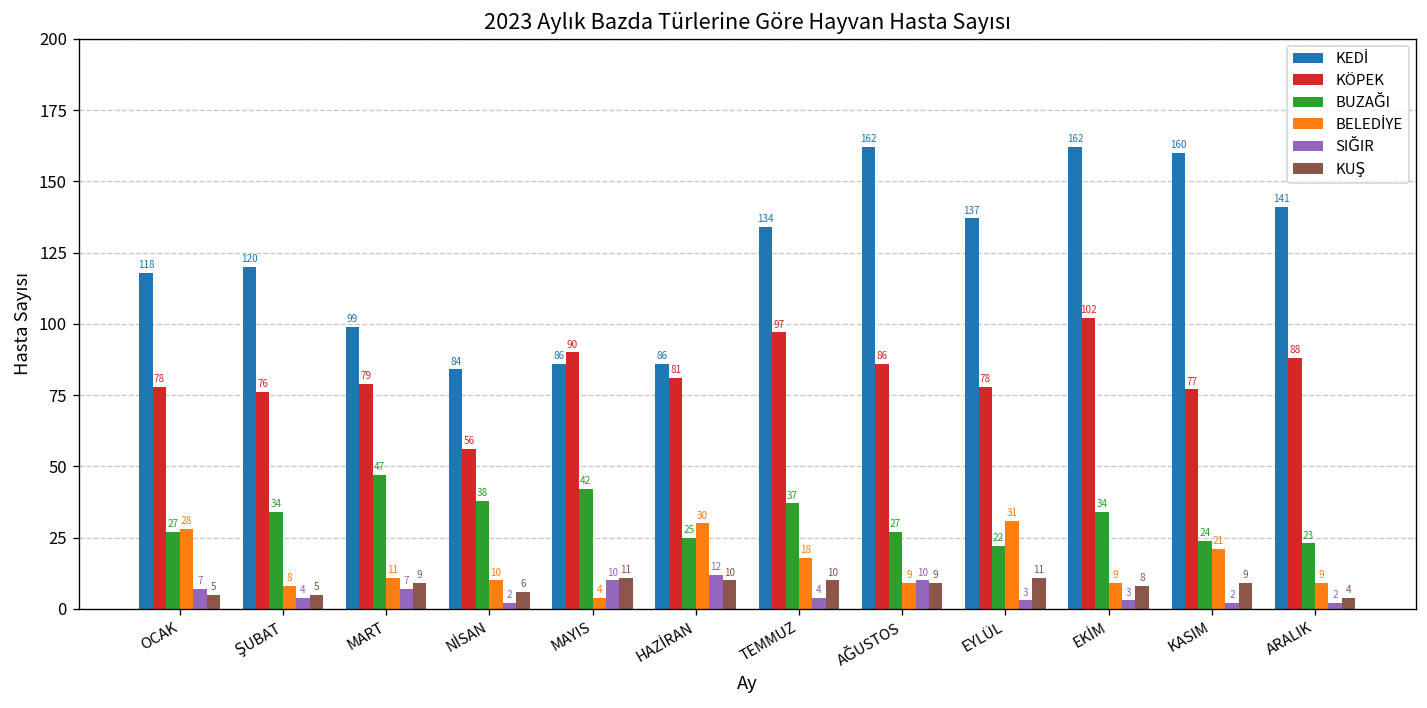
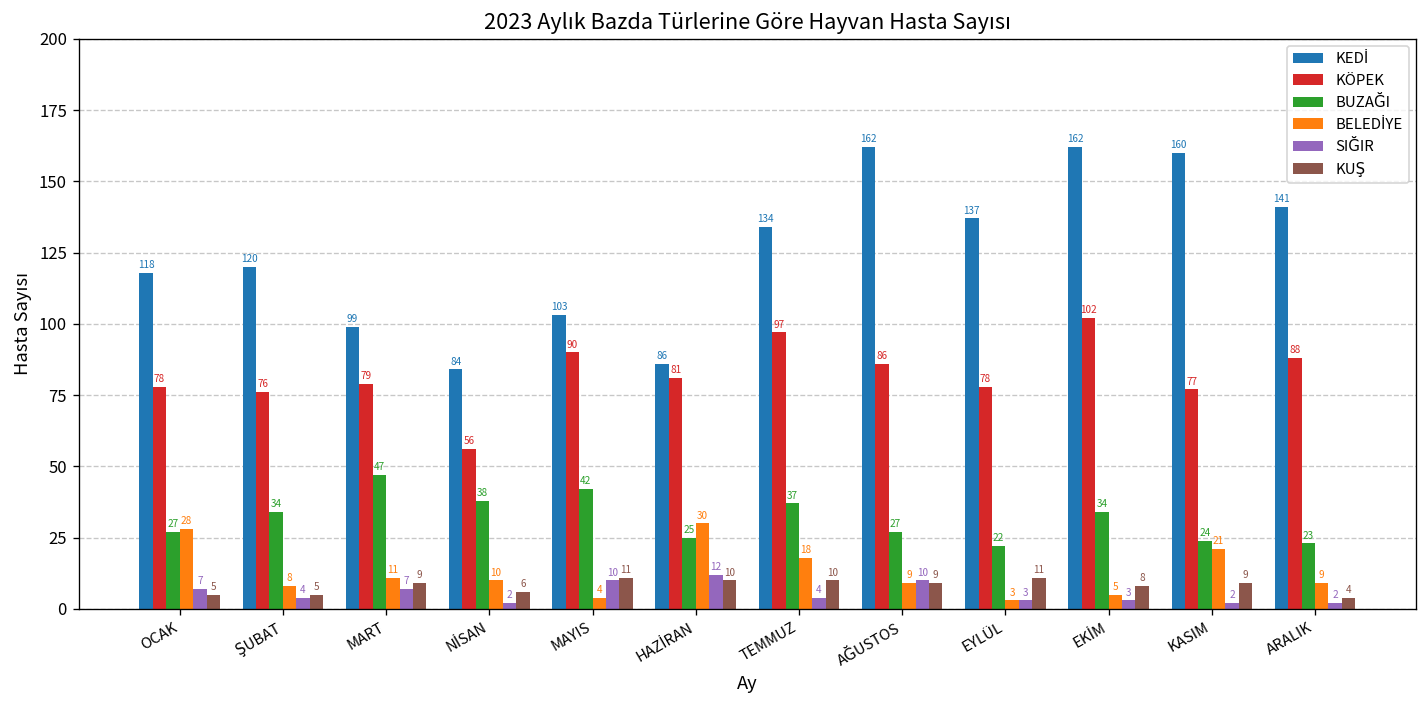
  {
    "KEDİ": {
      "OCAK": 118,
      "ŞUBAT": 120,
      "MART": 99,
      "NİSAN": 84,
-     "MAYIS": 86,
+     "MAYIS": 103,
      "HAZİRAN": 86,
      "TEMMUZ": 134,
      "AĞUSTOS": 162,
      "EYLÜL": 137,
      "EKİM": 162,
      "KASIM": 160,
      "ARALIK": 141
    },
    "KÖPEK": {
      "OCAK": 78,
      "ŞUBAT": 76,
      "MART": 79,
      "NİSAN": 56,
      "MAYIS": 90,
      "HAZİRAN": 81,
      "TEMMUZ": 97,
      "AĞUSTOS": 86,
      "EYLÜL": 78,
      "EKİM": 102,
      "KASIM": 77,
      "ARALIK": 88
    },
    "BUZAĞI": {
      "OCAK": 27,
      "ŞUBAT": 34,
      "MART": 47,
      "NİSAN": 38,
      "MAYIS": 42,
      "HAZİRAN": 25,
      "TEMMUZ": 37,
      "AĞUSTOS": 27,
      "EYLÜL": 22,
      "EKİM": 34,
      "KASIM": 24,
      "ARALIK": 23
    },
    "BELEDİYE": {
      "OCAK": 28,
      "ŞUBAT": 8,
      "MART": 11,
      "NİSAN": 10,
      "MAYIS": 4,
      "HAZİRAN": 30,
      "TEMMUZ": 18,
      "AĞUSTOS": 9,
-     "EYLÜL": 31,
-     "EKİM": 9,
+     "EYLÜL": 3,
+     "EKİM": 5,
      "KASIM": 21,
      "ARALIK": 9
    },
    "SIĞIR": {
      "OCAK": 7,
      "ŞUBAT": 4,
      "MART": 7,
      "NİSAN": 2,
      "MAYIS": 10,
      "HAZİRAN": 12,
      "TEMMUZ": 4,
      "AĞUSTOS": 10,
      "EYLÜL": 3,
      "EKİM": 3,
      "KASIM": 2,
      "ARALIK": 2
    },
    "KUŞ": {
      "OCAK": 5,
      "ŞUBAT": 5,
      "MART": 9,
      "NİSAN": 6,
      "MAYIS": 11,
      "HAZİRAN": 10,
      "TEMMUZ": 10,
      "AĞUSTOS": 9,
      "EYLÜL": 11,
      "EKİM": 8,
      "KASIM": 9,
      "ARALIK": 4
    }
  }
